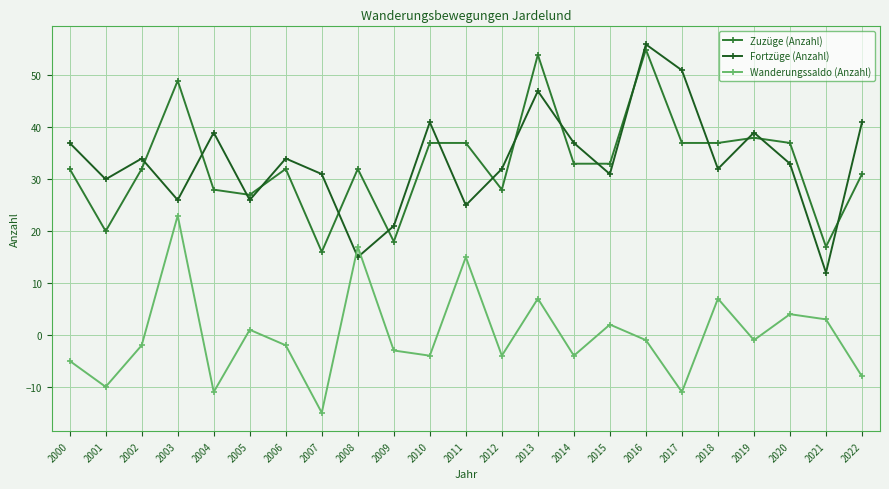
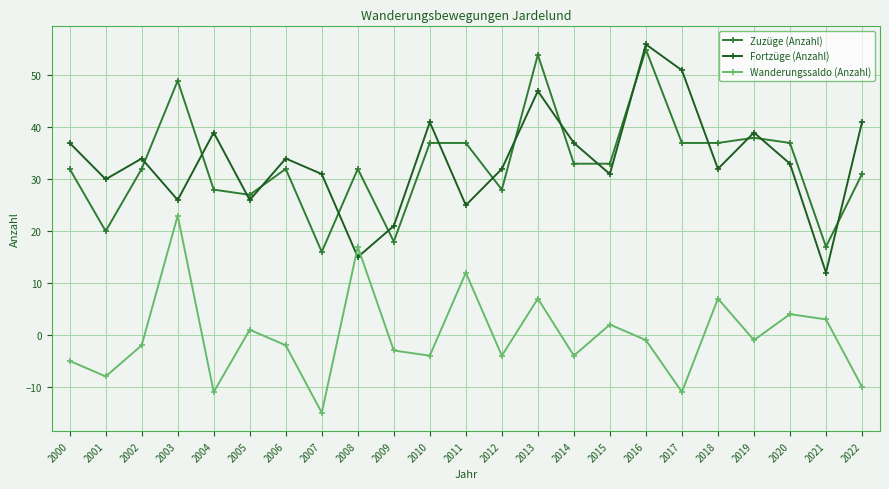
  {
    "Wanderungssaldo (Anzahl)": {
      "2000": -5,
-     "2001": -10,
+     "2001": -8,
      "2002": -2,
      "2003": 23,
      "2004": -11,
      "2005": 1,
      "2006": -2,
      "2007": -15,
      "2008": 17,
      "2009": -3,
      "2010": -4,
-     "2011": 15,
+     "2011": 12,
      "2012": -4,
      "2013": 7,
      "2014": -4,
      "2015": 2,
      "2016": -1,
      "2017": -11,
      "2018": 7,
      "2019": -1,
      "2020": 4,
      "2021": 3,
-     "2022": -8
+     "2022": -10
    }
  }
